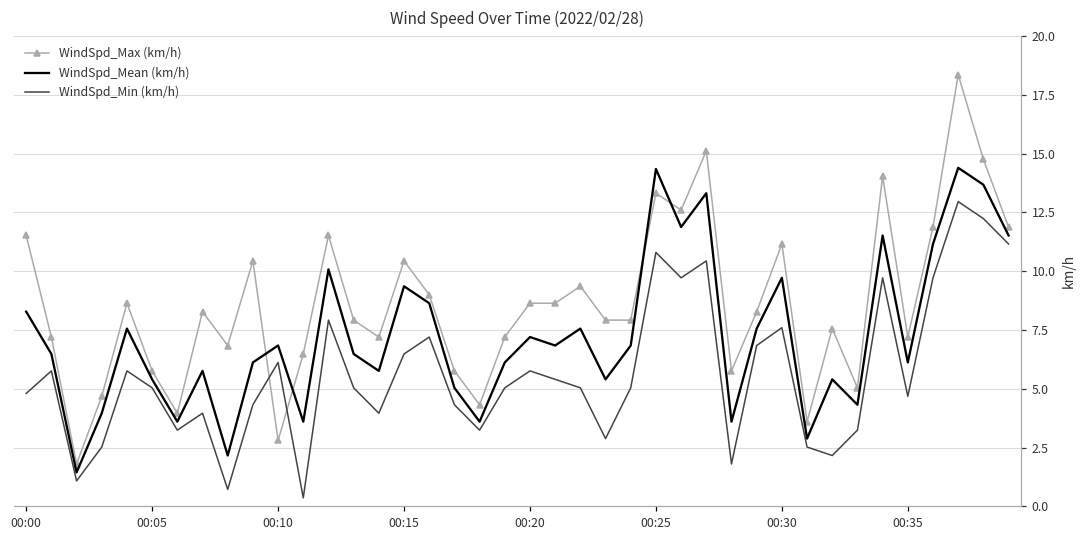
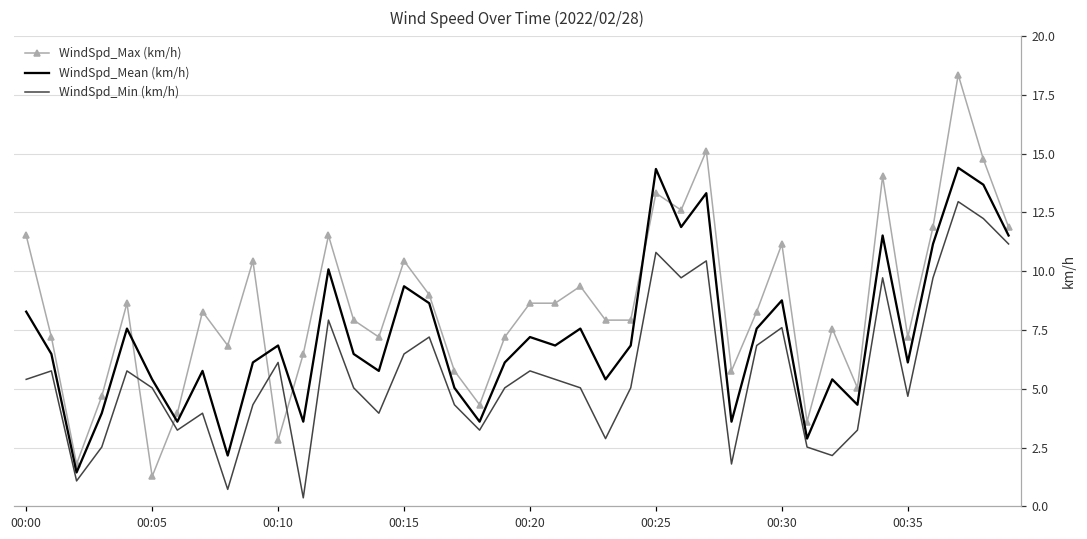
  {
    "WindSpd_Max (km/h)": {
      "00:00": 11.5,
-     "00:05": 5.8,
+     "00:05": 1.3,
      "00:10": 2.8,
      "00:15": 10.4,
      "00:20": 8.6,
      "00:25": 13.3,
      "00:30": 11.2,
      "00:35": 7.2
    },
    "WindSpd_Mean (km/h)": {
      "00:00": 8.3,
      "00:05": 5.4,
      "00:10": 6.8,
      "00:15": 9.4,
      "00:20": 7.2,
      "00:25": 14.4,
-     "00:30": 9.7,
+     "00:30": 8.8,
      "00:35": 6.1
    },
    "WindSpd_Min (km/h)": {
-     "00:00": 4.8,
+     "00:00": 5.4,
      "00:05": 5.0,
      "00:10": 6.1,
      "00:15": 6.5,
      "00:20": 5.8,
      "00:25": 10.8,
      "00:30": 7.6,
      "00:35": 4.7
    }
  }
